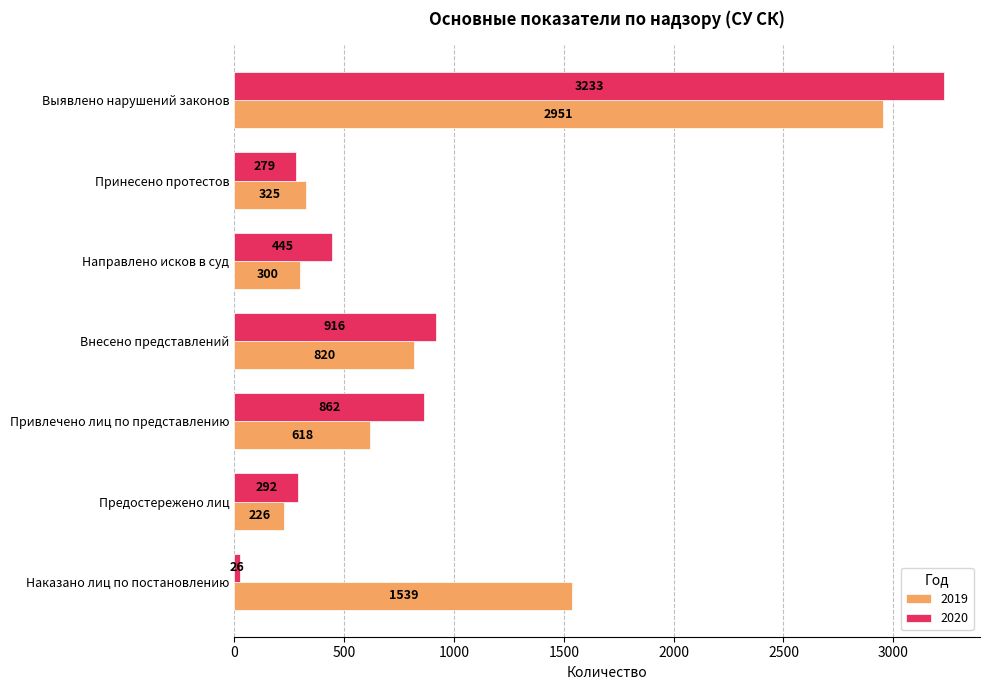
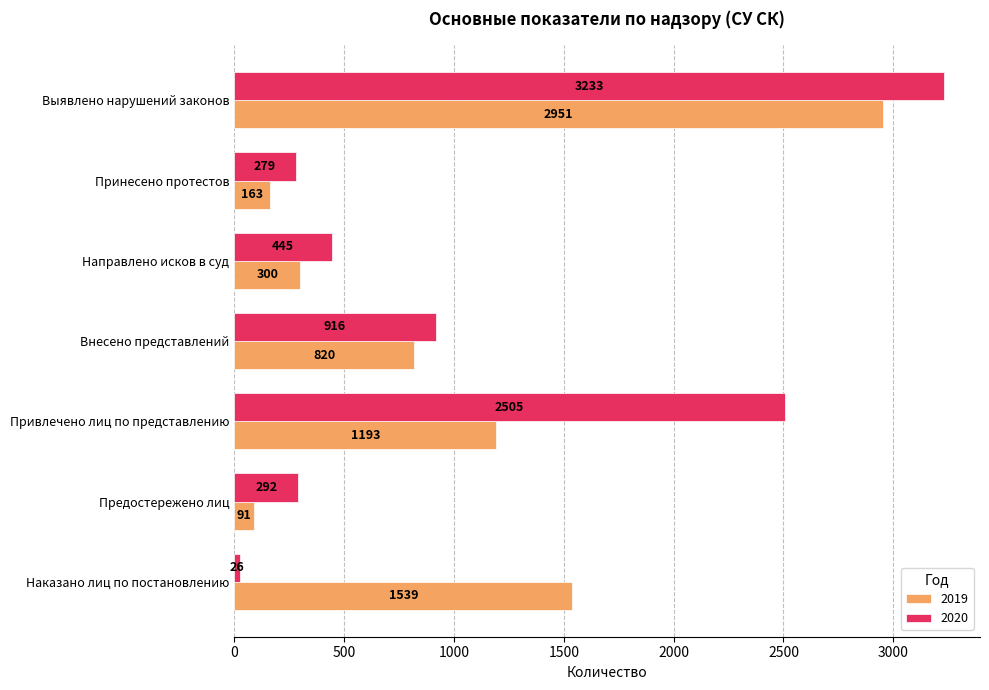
  {
    "2019": {
      "Выявлено нарушений законов": 2951,
-     "Принесено протестов": 325,
+     "Принесено протестов": 163,
      "Направлено исков в суд": 300,
      "Внесено представлений": 820,
-     "Привлечено лиц по представлению": 618,
-     "Предостережено лиц": 226,
+     "Привлечено лиц по представлению": 1193,
+     "Предостережено лиц": 91,
      "Наказано лиц по постановлению": 1539
    },
    "2020": {
      "Выявлено нарушений законов": 3233,
      "Принесено протестов": 279,
      "Направлено исков в суд": 445,
      "Внесено представлений": 916,
-     "Привлечено лиц по представлению": 862,
+     "Привлечено лиц по представлению": 2505,
      "Предостережено лиц": 292,
      "Наказано лиц по постановлению": 26
    }
  }
